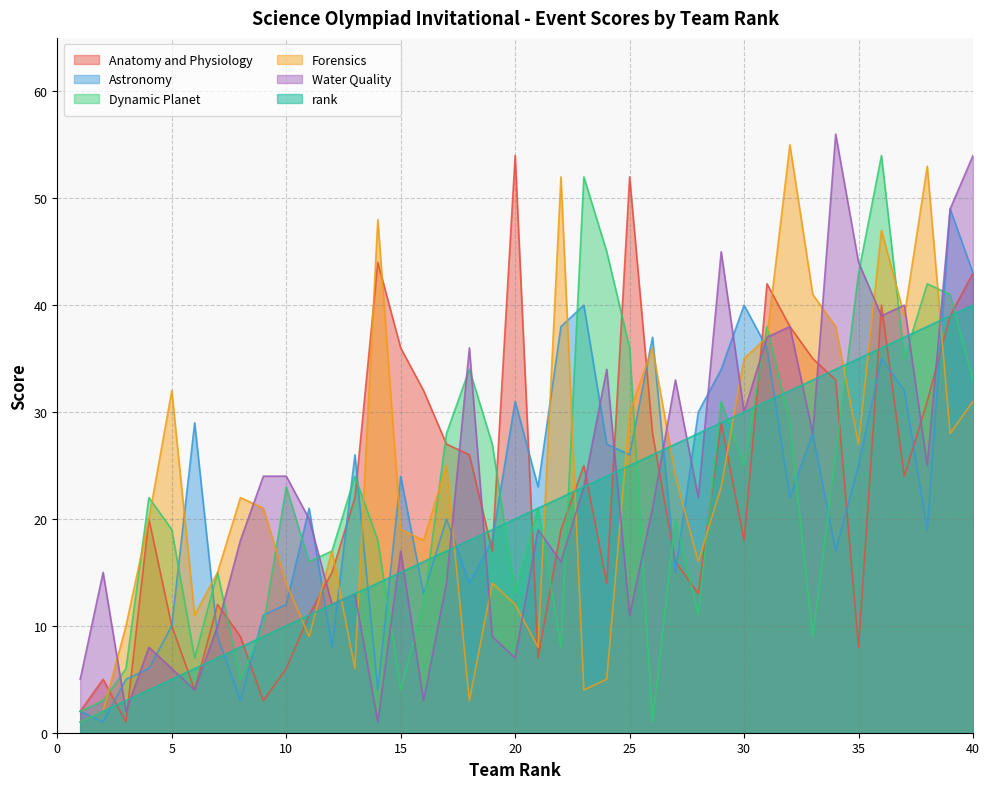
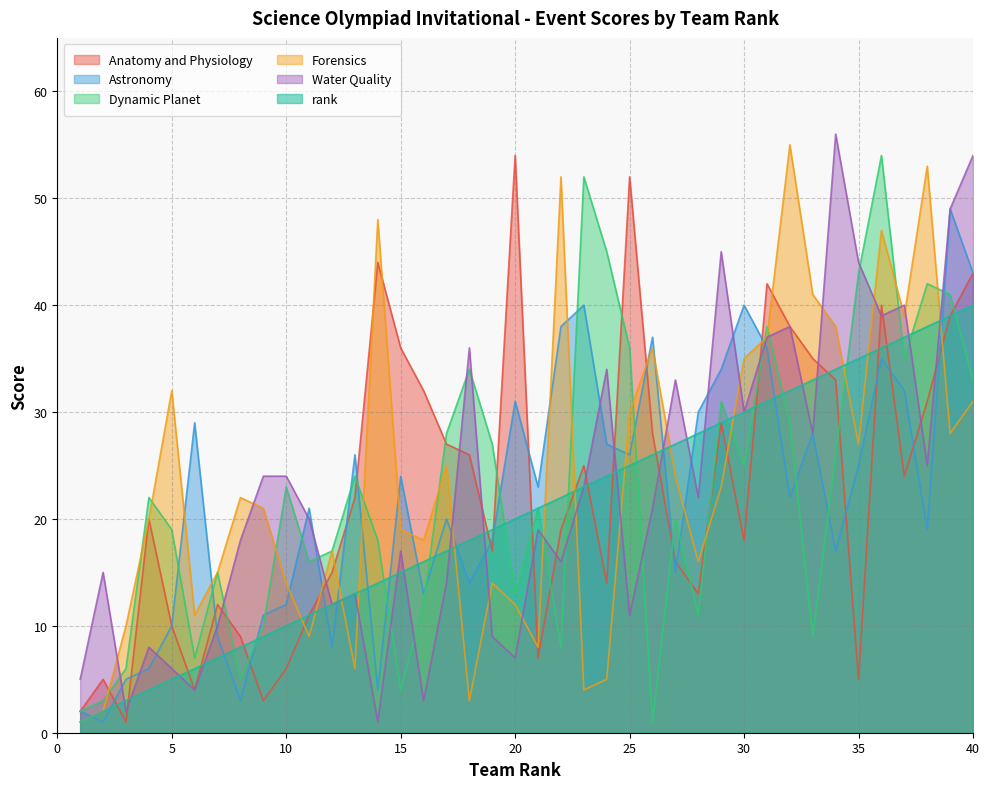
  {
    "Anatomy and Physiology": {
      "10": 6,
      "15": 36,
      "20": 54,
      "25": 52,
      "30": 18,
-     "35": 8
+     "35": 5
    },
    "Astronomy": {
      "10": 12,
      "15": 24,
      "20": 31,
      "25": 26,
      "30": 40,
      "35": 25
    },
    "Forensics": {
      "5": 32,
      "10": 14,
      "15": 19,
      "20": 12,
      "25": 30,
      "30": 35,
      "35": 27,
      "40": 31
    },
    "Water Quality": {
      "5": 6,
      "10": 24,
      "15": 17,
      "20": 7,
      "25": 11,
      "35": 44,
      "40": 54
    }
  }
